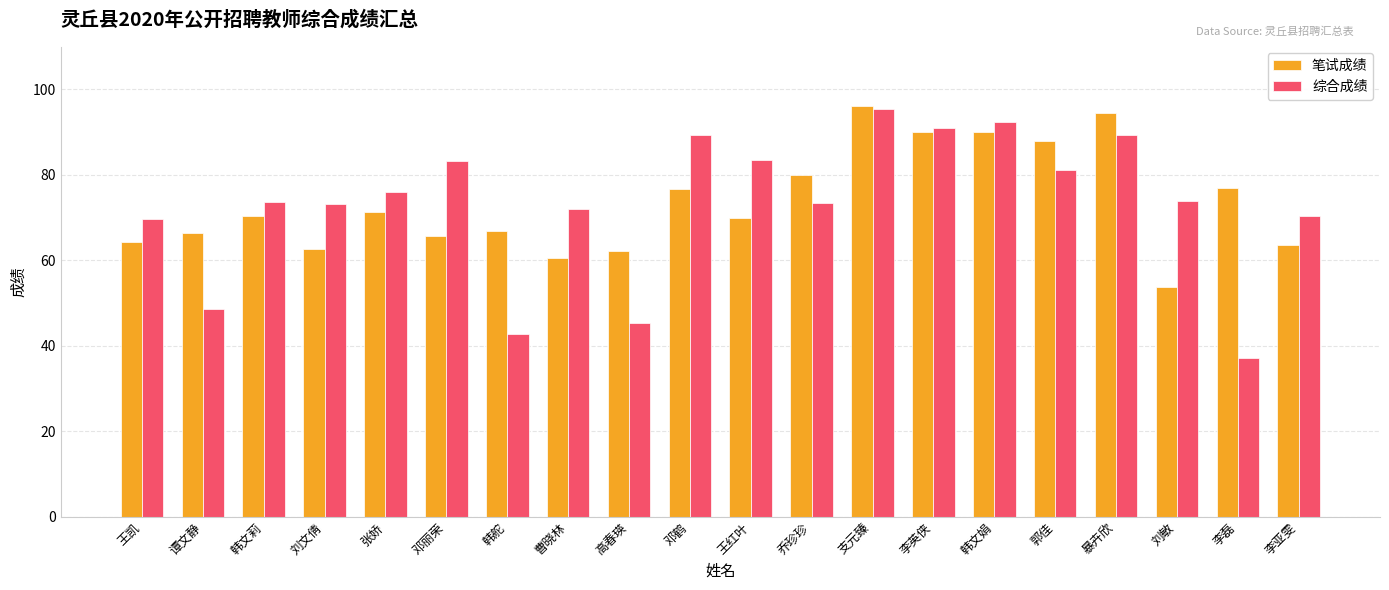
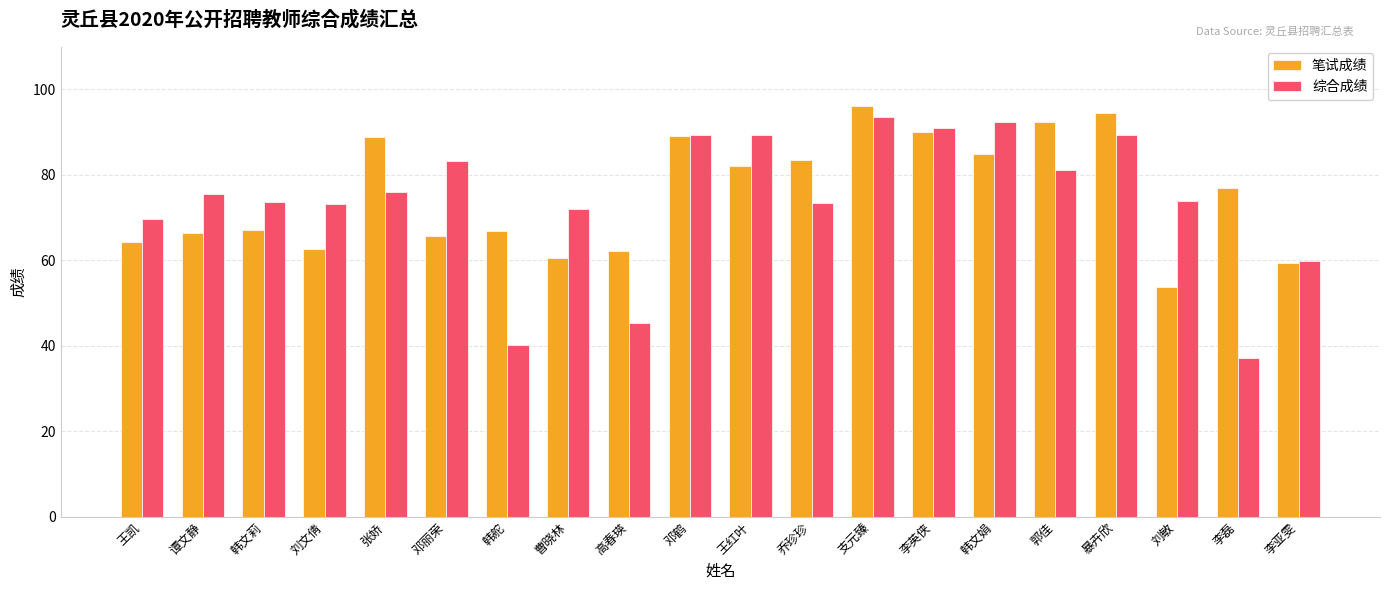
  {
    "笔试成绩": {
      "王凯": 64,
      "谭文静": 66,
-     "韩文莉": 70,
+     "韩文莉": 67,
      "刘文倩": 63,
-     "张娇": 71,
+     "张娇": 89,
      "邓丽荣": 66,
      "韩舵": 67,
      "曹晓林": 61,
      "高春瑛": 62,
-     "邓鹤": 77,
-     "王红叶": 70,
-     "乔珍珍": 80,
+     "邓鹤": 89,
+     "王红叶": 82,
+     "乔珍珍": 84,
      "支元臻": 96,
      "李英侠": 90,
-     "韩文娟": 90,
-     "郭佳": 88,
+     "韩文娟": 85,
+     "郭佳": 92,
      "暴卉欣": 95,
      "刘敏": 54,
      "李磊": 77,
-     "李亚雯": 64
+     "李亚雯": 59
    },
    "综合成绩": {
      "王凯": 70,
-     "谭文静": 49,
+     "谭文静": 75,
      "韩文莉": 74,
      "刘文倩": 73,
      "张娇": 76,
      "邓丽荣": 83,
-     "韩舵": 43,
+     "韩舵": 40,
      "曹晓林": 72,
      "高春瑛": 45,
      "邓鹤": 89,
-     "王红叶": 83,
+     "王红叶": 89,
      "乔珍珍": 73,
-     "支元臻": 95,
+     "支元臻": 93,
      "李英侠": 91,
      "韩文娟": 92,
      "郭佳": 81,
      "暴卉欣": 89,
      "刘敏": 74,
      "李磊": 37,
-     "李亚雯": 70
+     "李亚雯": 60
    }
  }
